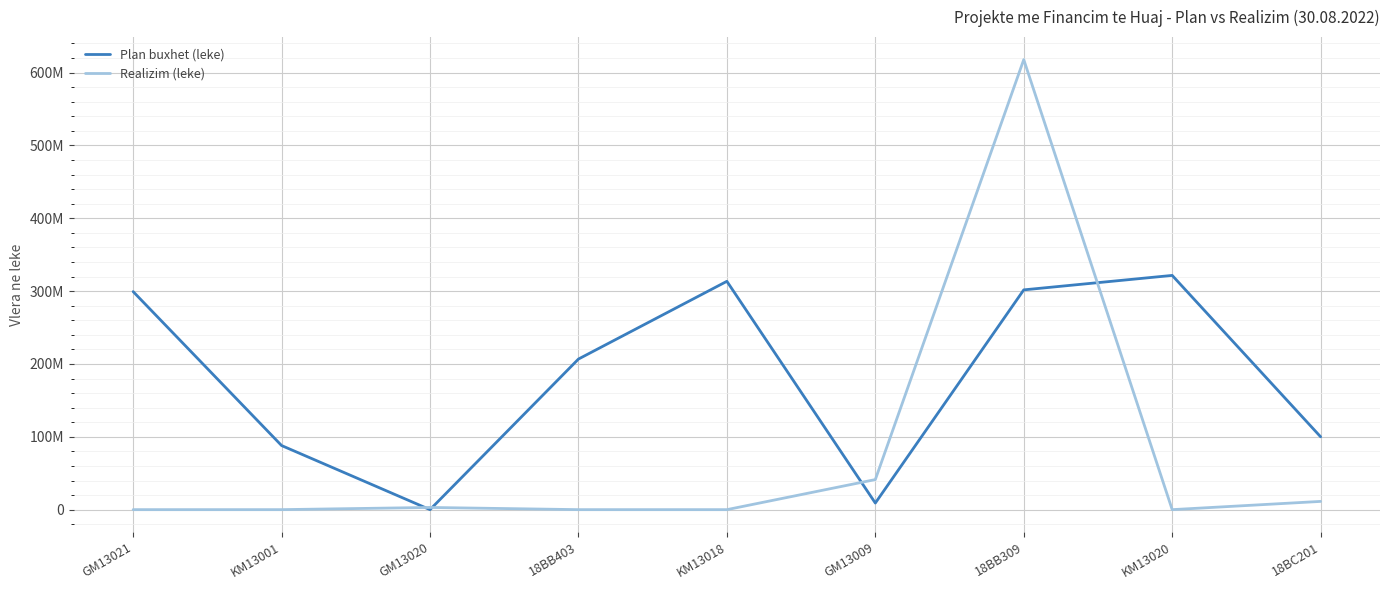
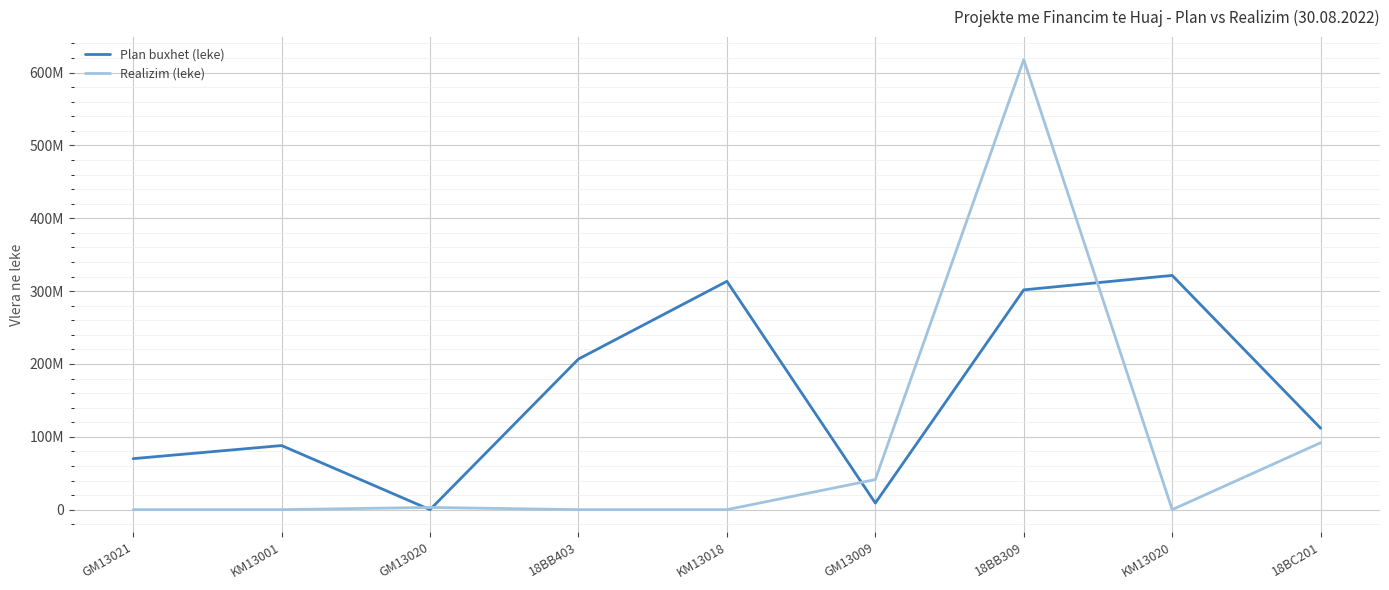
  {
    "Plan buxhet (leke)": {
-     "GM13021": 300000000,
+     "GM13021": 70000000,
      "KM13001": 90000000,
      "18BB403": 210000000,
      "KM13018": 310000000,
      "GM13009": 10000000,
      "18BB309": 300000000,
      "KM13020": 320000000,
-     "18BC201": 100000000
+     "18BC201": 110000000
    },
    "Realizim (leke)": {
      "GM13021": 0,
      "KM13001": 0,
      "18BB403": 0,
      "KM13018": 0,
      "GM13009": 40000000,
      "18BB309": 620000000,
      "KM13020": 0,
-     "18BC201": 10000000
+     "18BC201": 90000000
    }
  }
